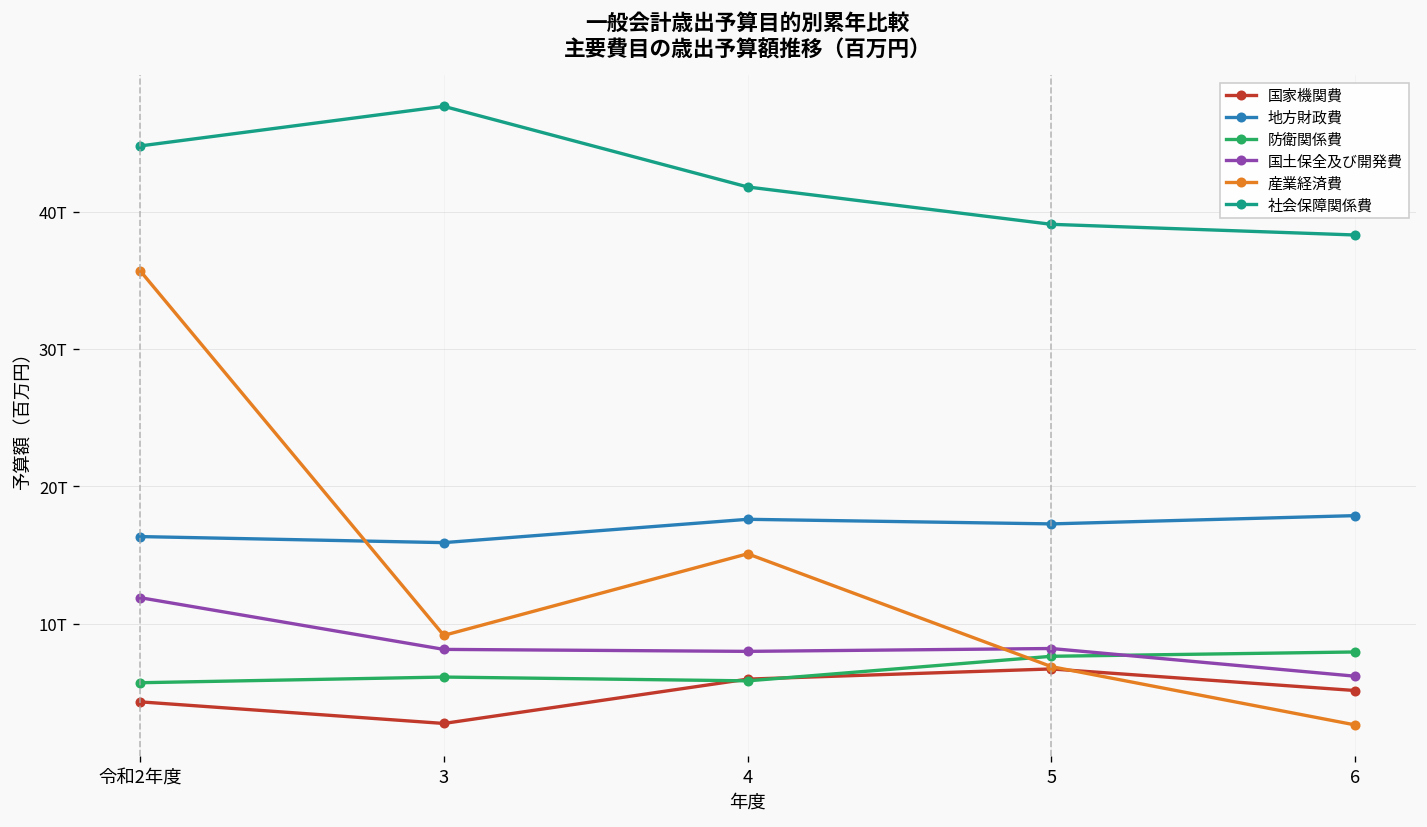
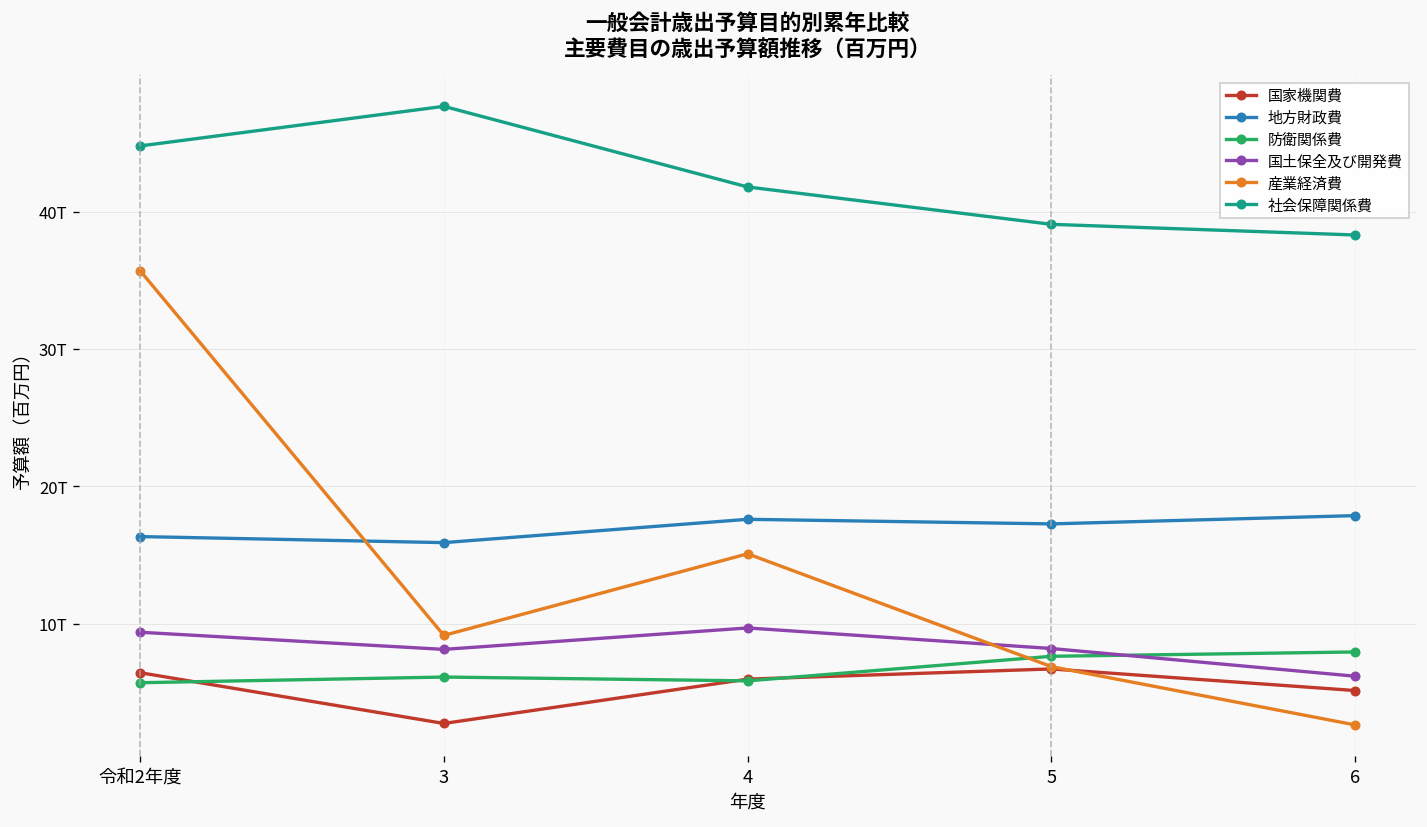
  {
    "国家機関費": {
-     "令和2年度": "4.3T",
+     "令和2年度": "6.4T",
      "3": "2.7T",
      "6": "5.1T"
    },
    "地方財政費": {
      "令和2年度": "16.3T",
      "3": "15.9T",
      "4": "17.6T",
      "5": "17.3T",
      "6": "17.9T"
    },
    "国土保全及び開発費": {
-     "令和2年度": "11.9T",
+     "令和2年度": "9.4T",
      "3": "8.1T",
-     "4": "8.0T",
+     "4": "9.7T",
      "5": "8.2T",
      "6": "6.2T"
    },
    "産業経済費": {
      "令和2年度": "35.7T",
      "3": "9.1T",
      "4": "15.1T",
      "6": "2.6T"
    }
  }
